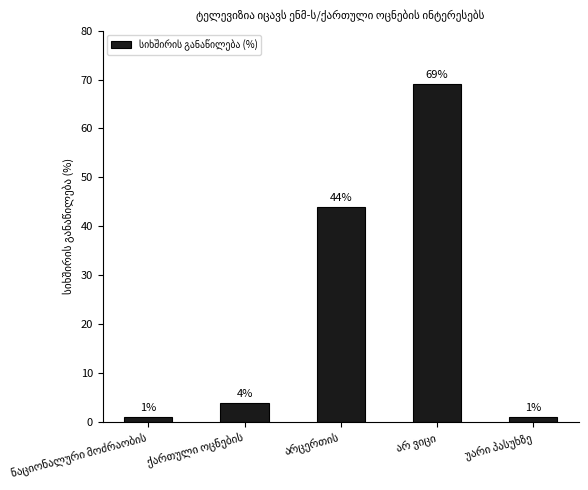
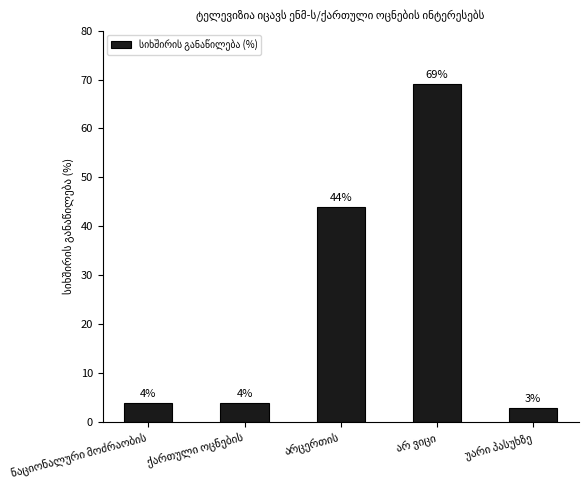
  {
-   "ნაციონალური მოძრაობის": "1%",
+   "ნაციონალური მოძრაობის": "4%",
    "ქართული ოცნების": "4%",
    "არცერთის": "44%",
    "არ ვიცი": "69%",
-   "უარი პასუხზე": "1%"
+   "უარი პასუხზე": "3%"
  }
